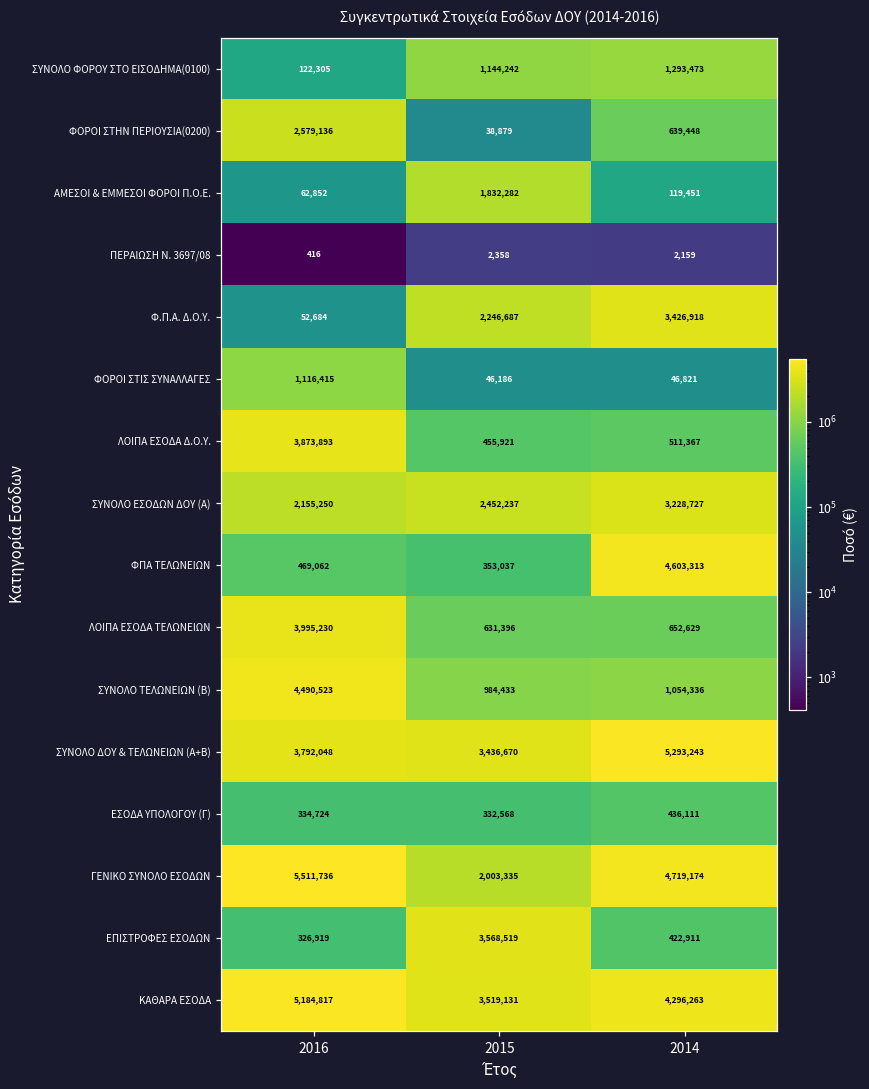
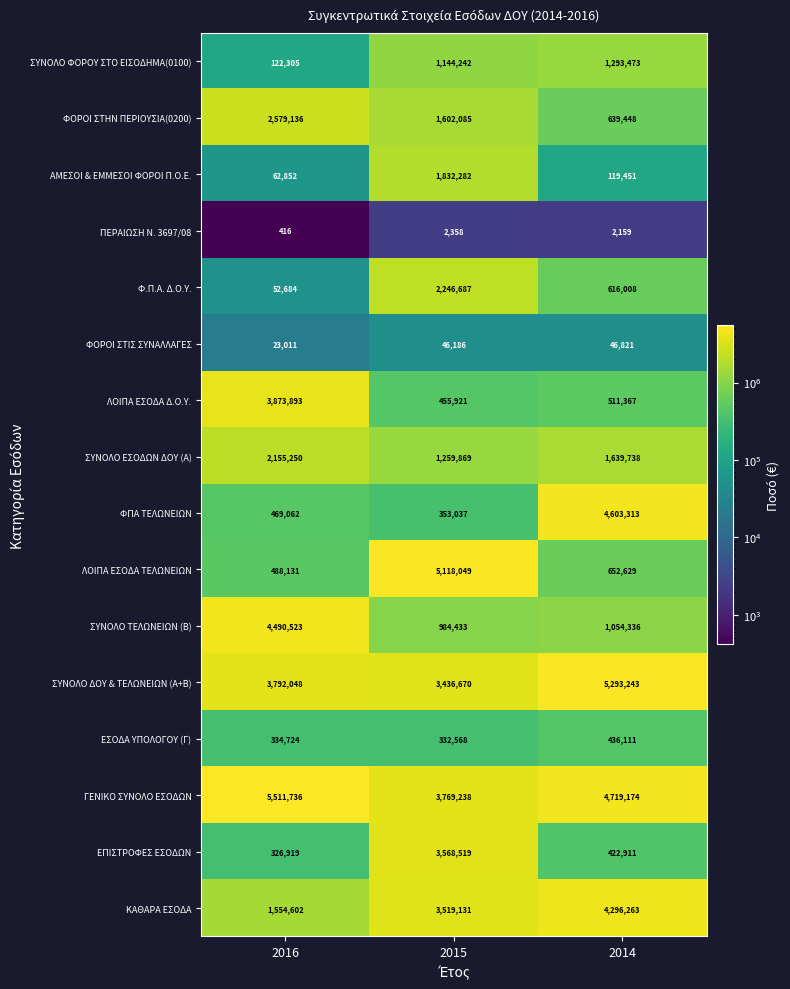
  {
    "ΣΥΝΟΛΟ ΦΟΡΟΥ ΣΤΟ ΕΙΣΟΔΗΜΑ(0100)": {
      "2016": "122,305",
      "2015": "1,144,242",
      "2014": "1,293,473"
    },
    "ΦΟΡΟΙ ΣΤΗΝ ΠΕΡΙΟΥΣΙΑ(0200)": {
      "2016": "2,579,136",
-     "2015": "38,879",
+     "2015": "1,602,085",
      "2014": "639,448"
    },
    "ΑΜΕΣΟΙ & ΕΜΜΕΣΟΙ ΦΟΡΟΙ Π.Ο.Ε.": {
      "2016": "62,852",
      "2015": "1,832,282",
      "2014": "119,451"
    },
    "ΠΕΡΑΙΩΣΗ Ν. 3697/08": {
      "2016": "416",
      "2015": "2,358",
      "2014": "2,159"
    },
    "Φ.Π.Α. Δ.Ο.Υ.": {
      "2016": "52,684",
      "2015": "2,246,687",
-     "2014": "3,426,918"
+     "2014": "616,008"
    },
    "ΦΟΡΟΙ ΣΤΙΣ ΣΥΝΑΛΛΑΓΕΣ": {
-     "2016": "1,116,415",
+     "2016": "23,011",
      "2015": "46,186",
      "2014": "46,821"
    },
    "ΛΟΙΠΑ ΕΣΟΔΑ Δ.Ο.Υ.": {
      "2016": "3,873,893",
      "2015": "455,921",
      "2014": "511,367"
    },
    "ΣΥΝΟΛΟ ΕΣΟΔΩΝ ΔΟΥ (Α)": {
      "2016": "2,155,250",
-     "2015": "2,452,237",
-     "2014": "3,228,727"
+     "2015": "1,259,869",
+     "2014": "1,639,738"
    },
    "ΦΠΑ ΤΕΛΩΝΕΙΩΝ": {
      "2016": "469,062",
      "2015": "353,037",
      "2014": "4,603,313"
    },
    "ΛΟΙΠΑ ΕΣΟΔΑ ΤΕΛΩΝΕΙΩΝ": {
-     "2016": "3,995,230",
-     "2015": "631,396",
+     "2016": "488,131",
+     "2015": "5,118,049",
      "2014": "652,629"
    },
    "ΣΥΝΟΛΟ ΤΕΛΩΝΕΙΩΝ (B)": {
      "2016": "4,490,523",
      "2015": "984,433",
      "2014": "1,054,336"
    },
    "ΣΥΝΟΛΟ ΔΟΥ & ΤΕΛΩΝΕΙΩΝ (A+B)": {
      "2016": "3,792,048",
      "2015": "3,436,670",
      "2014": "5,293,243"
    },
    "ΕΣΟΔΑ ΥΠΟΛΟΓΟΥ (Γ)": {
      "2016": "334,724",
      "2015": "332,568",
      "2014": "436,111"
    },
    "ΓΕΝΙΚΟ ΣΥΝΟΛΟ ΕΣΟΔΩΝ": {
      "2016": "5,511,736",
-     "2015": "2,003,335",
+     "2015": "3,769,238",
      "2014": "4,719,174"
    },
    "ΕΠΙΣΤΡΟΦΕΣ ΕΣΟΔΩΝ": {
      "2016": "326,919",
      "2015": "3,568,519",
      "2014": "422,911"
    },
    "ΚΑΘΑΡΑ ΕΣΟΔΑ": {
-     "2016": "5,184,817",
+     "2016": "1,554,602",
      "2015": "3,519,131",
      "2014": "4,296,263"
    }
  }
